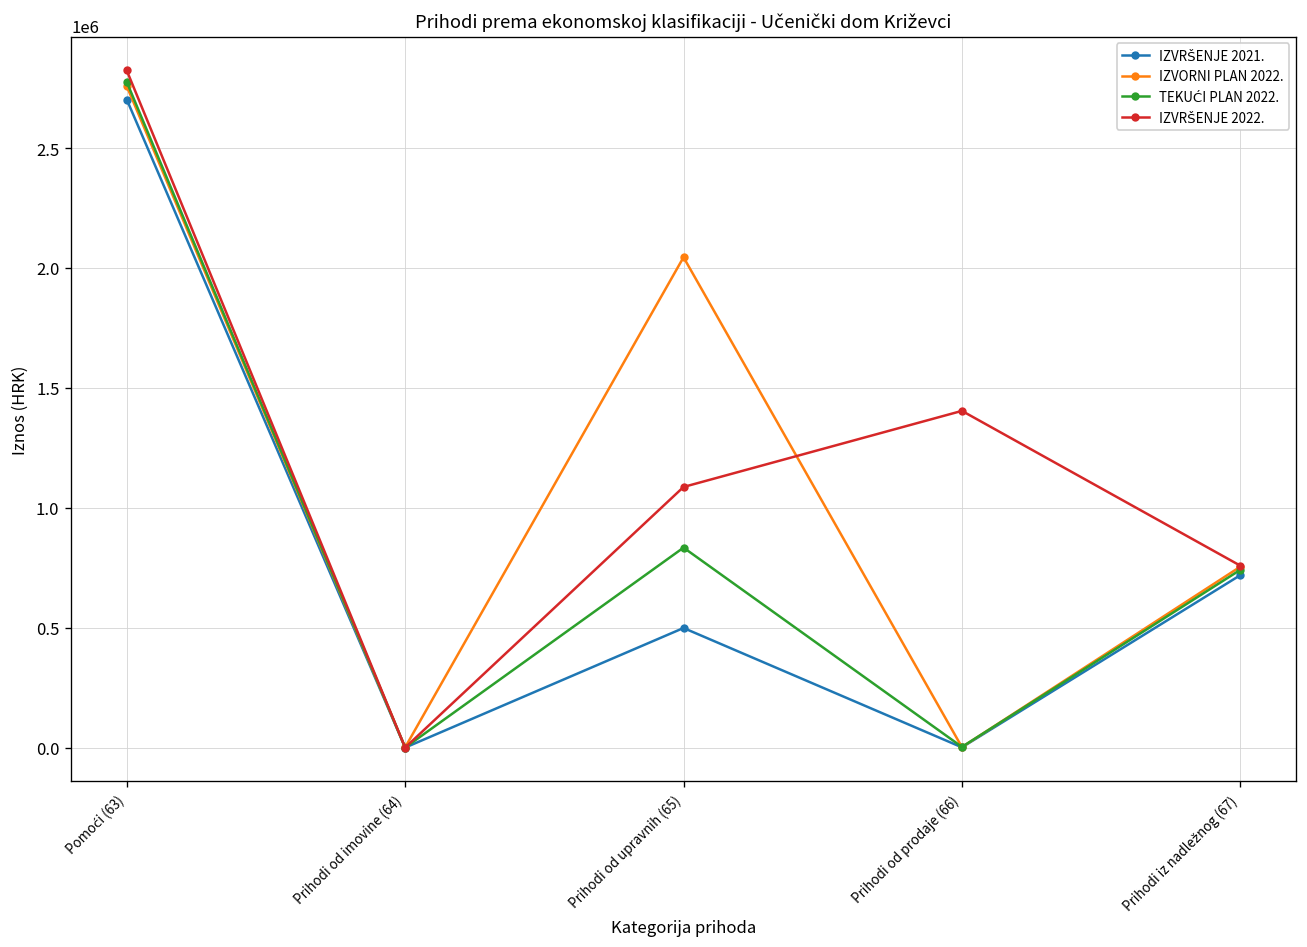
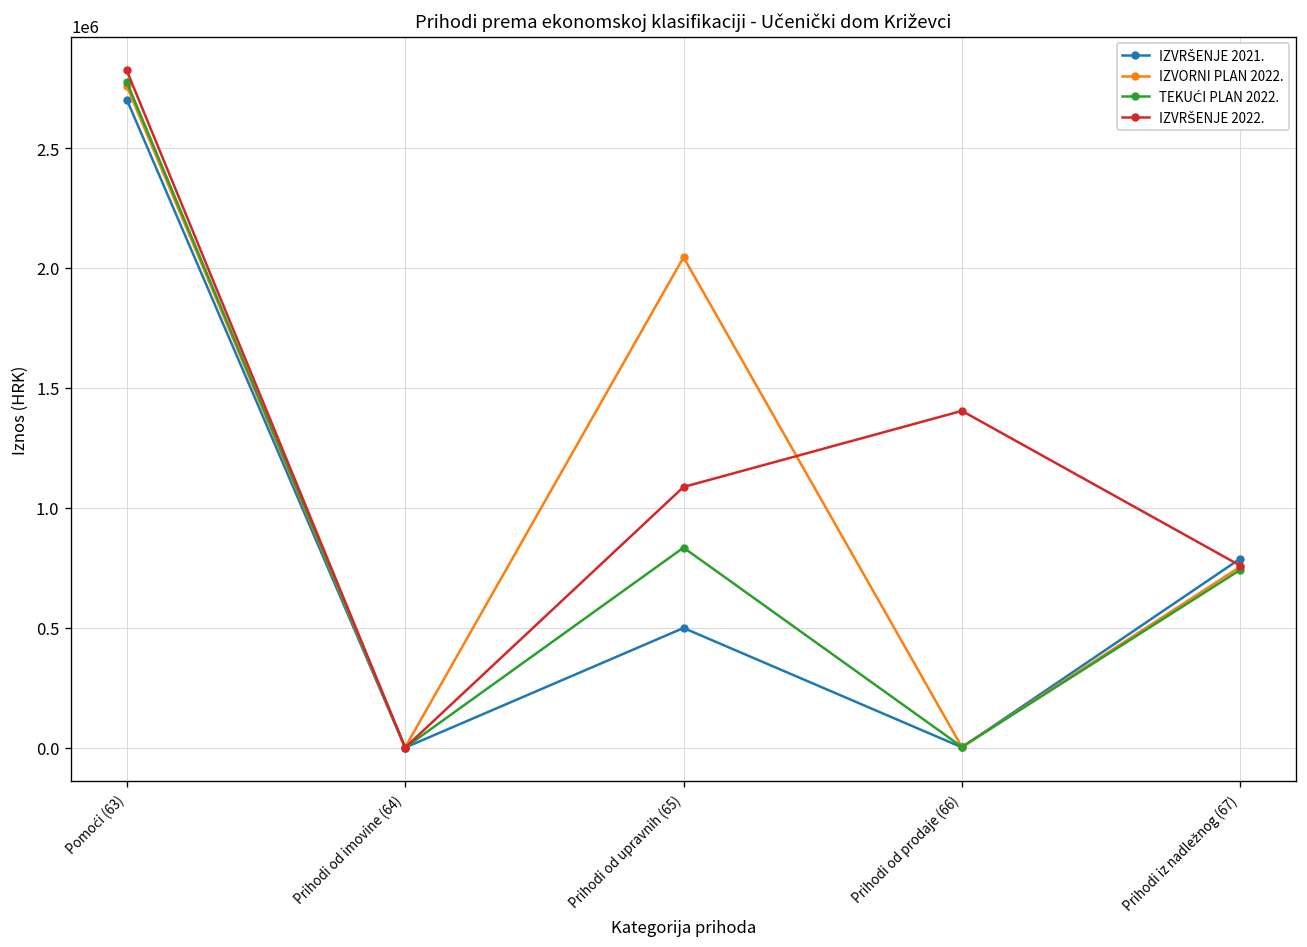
  {
    "IZVRŠENJE 2021.": {
      "Pomoći (63)": 2700000,
      "Prihodi od upravnih (65)": 500000,
-     "Prihodi iz nadležnog (67)": 720000
+     "Prihodi iz nadležnog (67)": 790000
    },
    "IZVORNI PLAN 2022.": {
      "Pomoći (63)": 2760000,
      "Prihodi od upravnih (65)": 2040000
    },
    "TEKUĆI PLAN 2022.": {
      "Pomoći (63)": 2780000,
      "Prihodi od upravnih (65)": 830000,
      "Prihodi iz nadležnog (67)": 740000
    },
    "IZVRŠENJE 2022.": {
      "Pomoći (63)": 2820000,
      "Prihodi od upravnih (65)": 1090000,
      "Prihodi od prodaje (66)": 1400000
    }
  }
